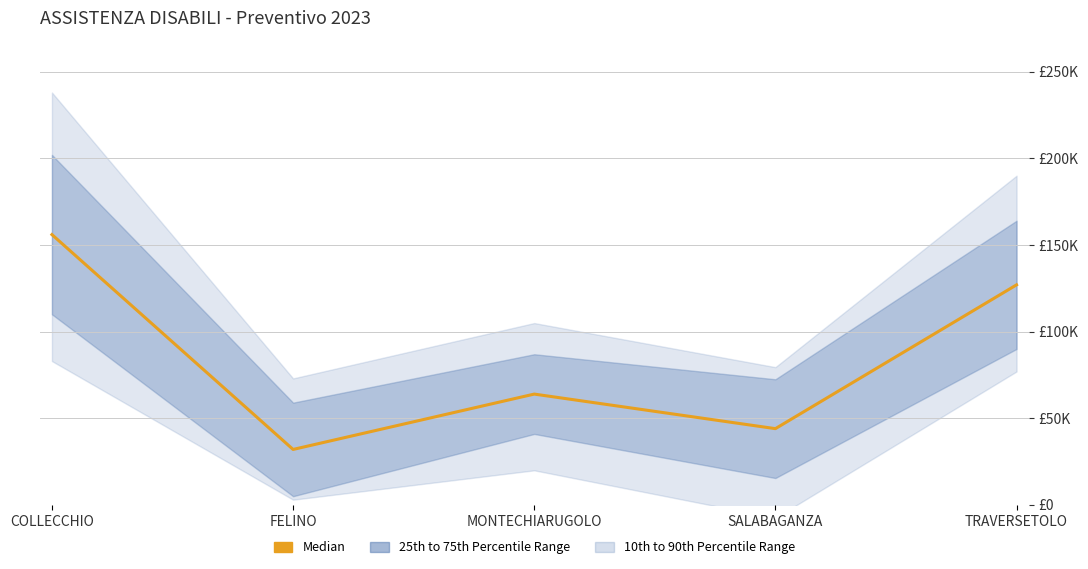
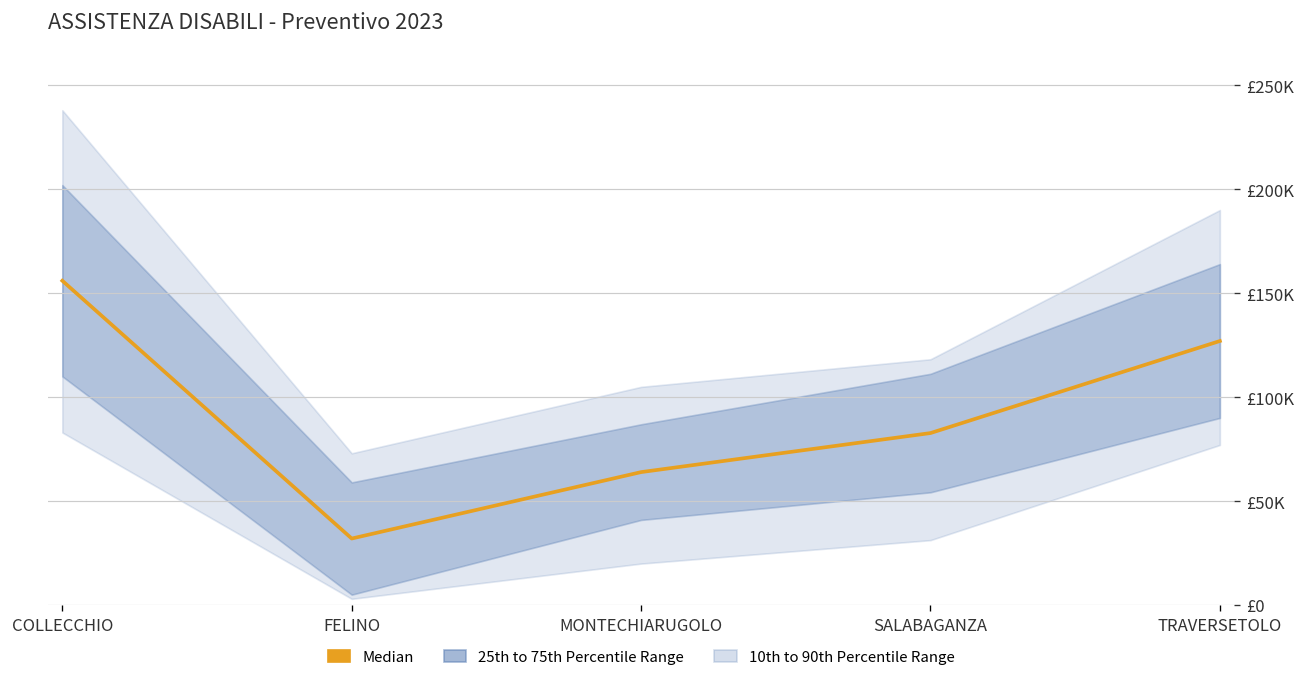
  {
    "Median": {
      "COLLECCHIO": "£156000",
      "FELINO": "£32000",
      "MONTECHIARUGOLO": "£64000",
-     "SALABAGANZA": "£44000",
+     "SALABAGANZA": "£83000",
      "TRAVERSETOLO": "£127000"
    }
  }
